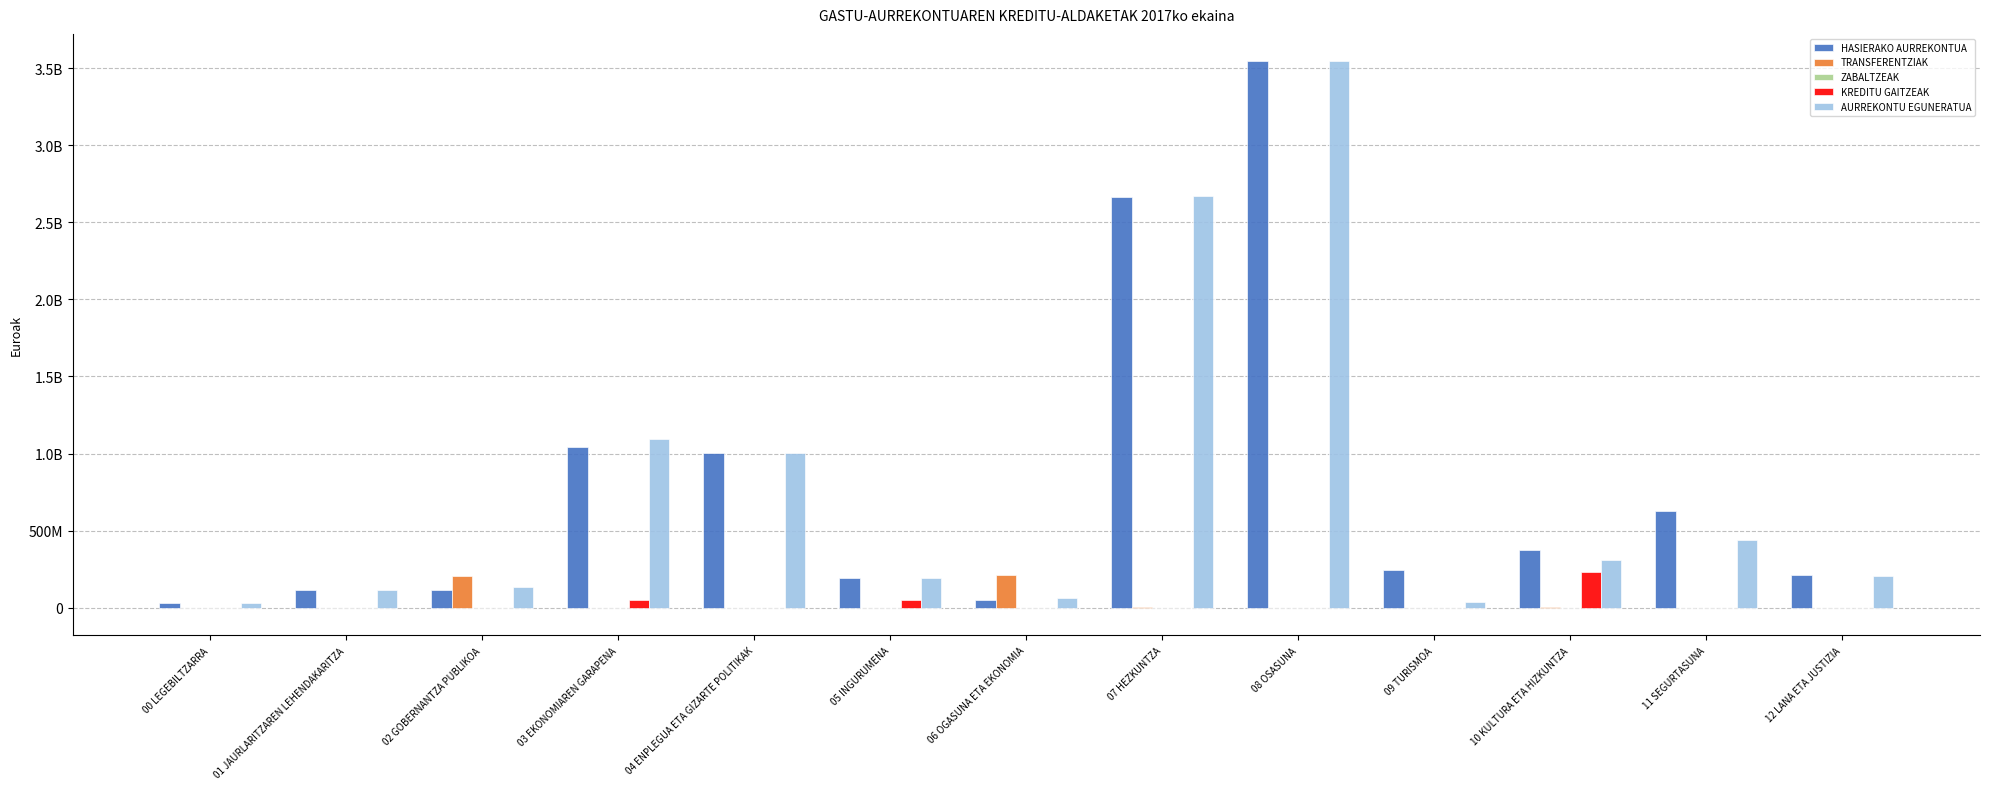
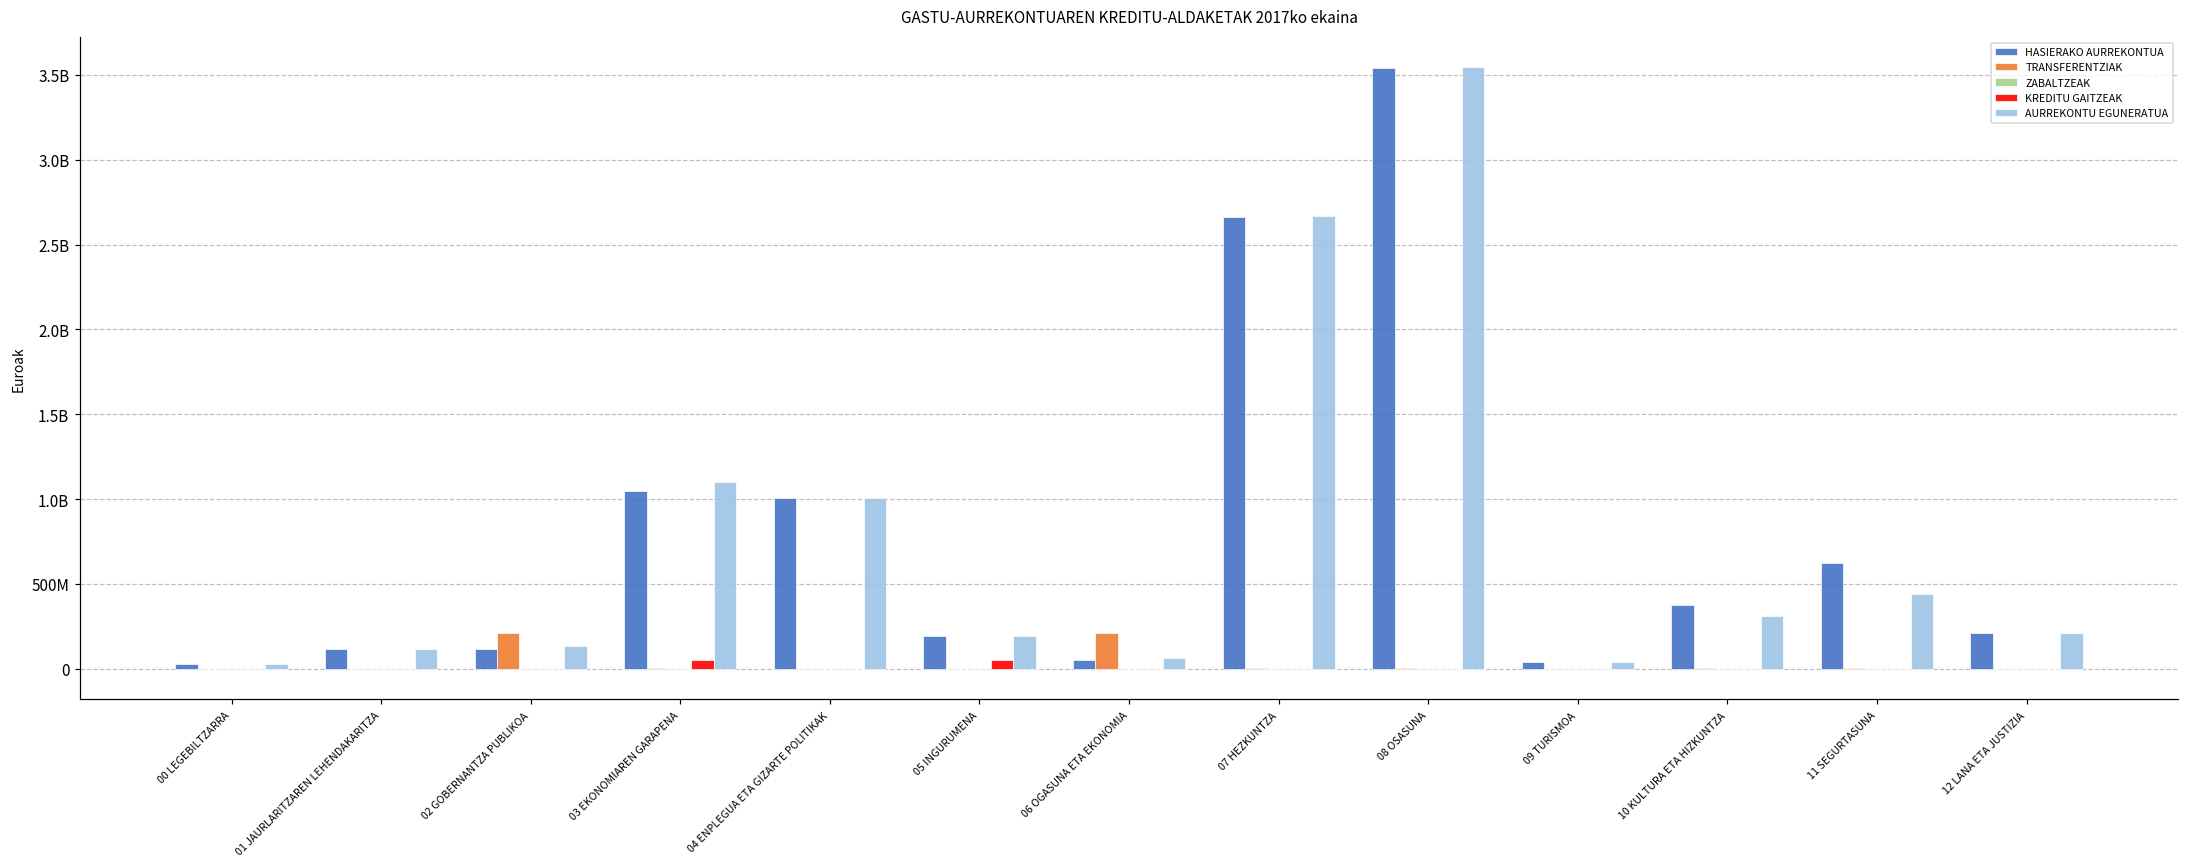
  {
    "HASIERAKO AURREKONTUA": {
      "00 LEGEBILTZARRA": 30000000,
      "01 JAURLARITZAREN LEHENDAKARITZA": 110000000,
      "02 GOBERNANTZA PUBLIKOA": 110000000,
      "03 EKONOMIAREN GARAPENA": 1040000000,
      "04 ENPLEGUA ETA GIZARTE POLITIKAK": 1010000000,
      "05 INGURUMENA": 190000000,
      "06 OGASUNA ETA EKONOMIA": 50000000,
      "07 HEZKUNTZA": 2670000000,
      "08 OSASUNA": 3540000000,
-     "09 TURISMOA": 240000000,
+     "09 TURISMOA": 40000000,
      "10 KULTURA ETA HIZKUNTZA": 380000000,
      "11 SEGURTASUNA": 630000000,
      "12 LANA ETA JUSTIZIA": 210000000
    },
    "TRANSFERENTZIAK": {
      "00 LEGEBILTZARRA": 0,
      "02 GOBERNANTZA PUBLIKOA": 210000000,
      "06 OGASUNA ETA EKONOMIA": 210000000
    },
    "ZABALTZEAK": {
      "00 LEGEBILTZARRA": 0,
      "01 JAURLARITZAREN LEHENDAKARITZA": 0,
      "02 GOBERNANTZA PUBLIKOA": 0,
      "03 EKONOMIAREN GARAPENA": 0,
      "04 ENPLEGUA ETA GIZARTE POLITIKAK": 0,
      "05 INGURUMENA": 0,
      "06 OGASUNA ETA EKONOMIA": 0,
      "07 HEZKUNTZA": 0,
      "08 OSASUNA": 0,
      "09 TURISMOA": 0,
      "10 KULTURA ETA HIZKUNTZA": 0,
      "11 SEGURTASUNA": 0,
      "12 LANA ETA JUSTIZIA": 0
    },
    "KREDITU GAITZEAK": {
      "00 LEGEBILTZARRA": 0,
      "01 JAURLARITZAREN LEHENDAKARITZA": 0,
      "02 GOBERNANTZA PUBLIKOA": 0,
      "03 EKONOMIAREN GARAPENA": 50000000,
      "04 ENPLEGUA ETA GIZARTE POLITIKAK": 0,
      "05 INGURUMENA": 50000000,
      "06 OGASUNA ETA EKONOMIA": 0,
      "07 HEZKUNTZA": 0,
      "08 OSASUNA": 0,
      "09 TURISMOA": 0,
-     "10 KULTURA ETA HIZKUNTZA": 230000000,
+     "10 KULTURA ETA HIZKUNTZA": 0,
      "11 SEGURTASUNA": 0,
      "12 LANA ETA JUSTIZIA": 0
    },
    "AURREKONTU EGUNERATUA": {
      "00 LEGEBILTZARRA": 30000000,
      "01 JAURLARITZAREN LEHENDAKARITZA": 110000000,
      "02 GOBERNANTZA PUBLIKOA": 140000000,
      "03 EKONOMIAREN GARAPENA": 1100000000,
      "04 ENPLEGUA ETA GIZARTE POLITIKAK": 1000000000,
      "05 INGURUMENA": 190000000,
      "06 OGASUNA ETA EKONOMIA": 60000000,
      "07 HEZKUNTZA": 2670000000,
      "08 OSASUNA": 3540000000,
      "09 TURISMOA": 40000000,
      "10 KULTURA ETA HIZKUNTZA": 310000000,
      "11 SEGURTASUNA": 440000000,
      "12 LANA ETA JUSTIZIA": 210000000
    }
  }
